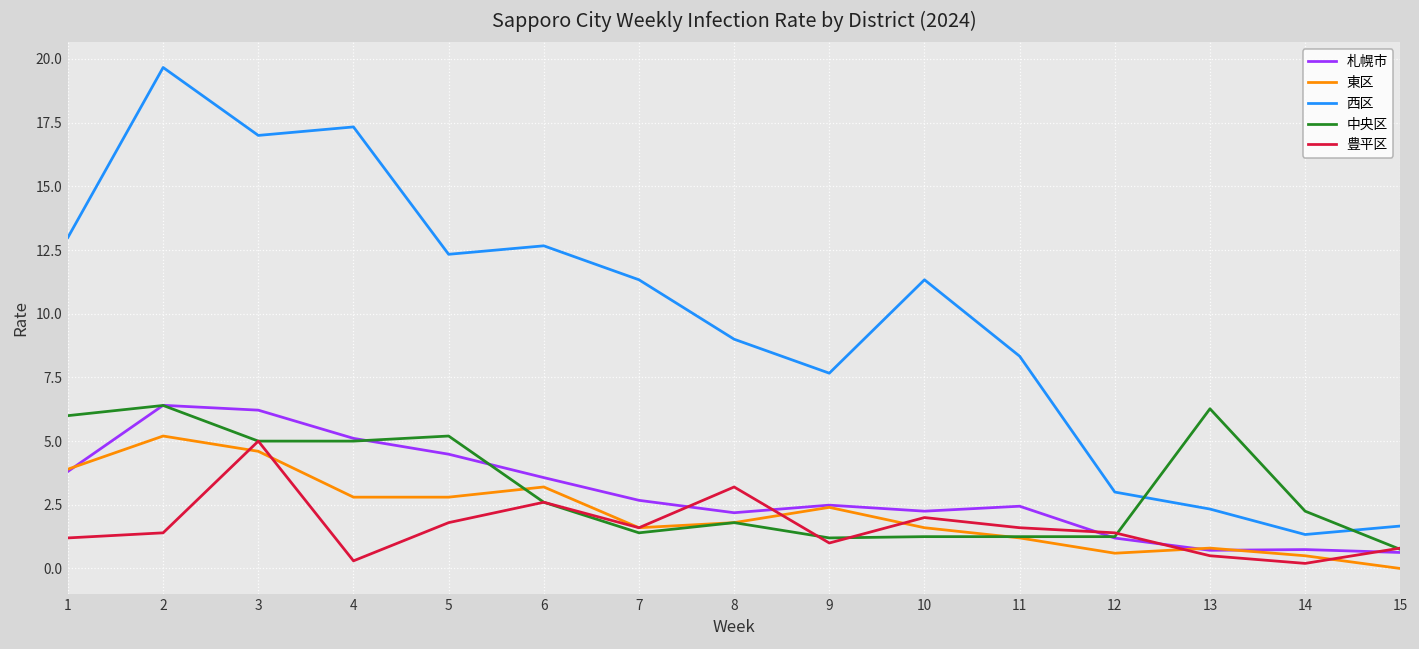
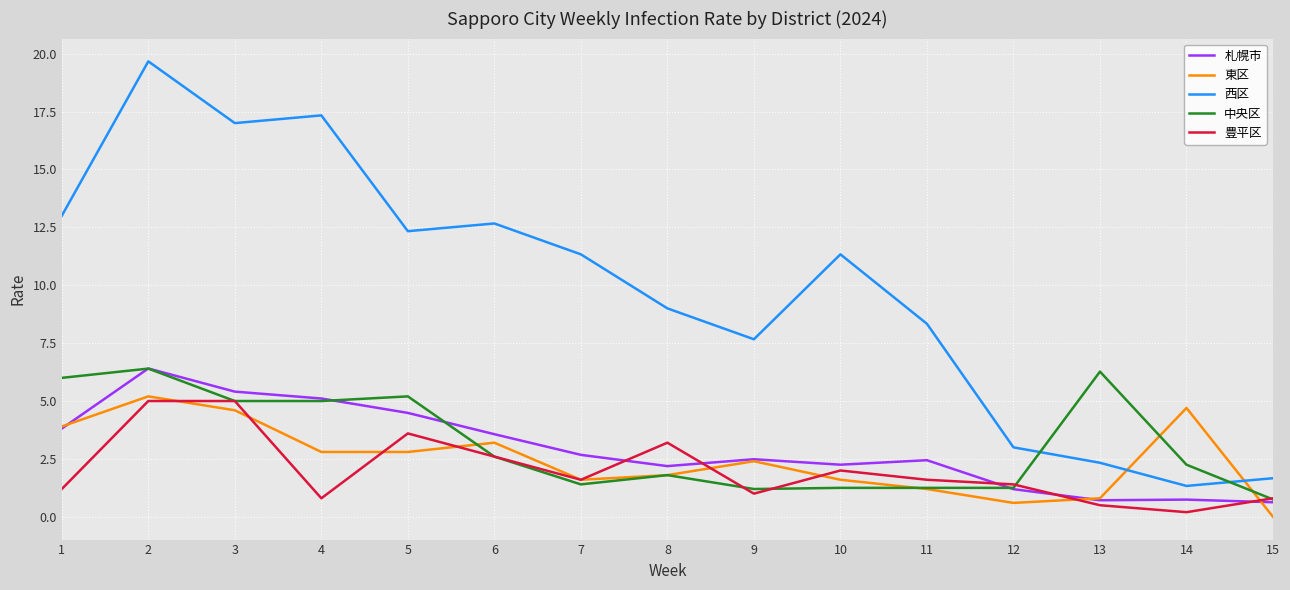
  {
    "札幌市": {
-     "3": 6.2,
+     "3": 5.4,
      "5": 4.5,
      "6": 3.6,
      "7": 2.7,
      "8": 2.2,
      "10": 2.3,
      "11": 2.4,
      "14": 0.7,
      "15": 0.6
    },
    "東区": {
      "2": 5.2,
      "3": 4.6,
      "4": 2.8,
      "5": 2.8,
      "6": 3.2,
      "10": 1.6,
      "12": 0.6,
-     "14": 0.5,
+     "14": 4.7,
      "15": 0.0
    },
    "西区": {
      "1": 13.0,
      "2": 19.7,
      "3": 17.0,
      "4": 17.3,
      "5": 12.3,
      "6": 12.7,
      "7": 11.3,
      "8": 9.0,
      "9": 7.7,
      "10": 11.3,
      "11": 8.3,
      "12": 3.0,
      "13": 2.3,
      "14": 1.3,
      "15": 1.7
    },
    "中央区": {
      "1": 6.0,
      "5": 5.2,
      "7": 1.4,
      "9": 1.2,
      "10": 1.3,
      "13": 6.3,
      "14": 2.3
    },
    "豊平区": {
      "1": 1.2,
-     "2": 1.4,
-     "4": 0.3,
-     "5": 1.8,
+     "2": 5.0,
+     "4": 0.8,
+     "5": 3.6,
      "8": 3.2,
      "9": 1.0,
      "10": 2.0,
      "11": 1.6,
      "12": 1.4,
      "13": 0.5,
      "14": 0.2
    }
  }
